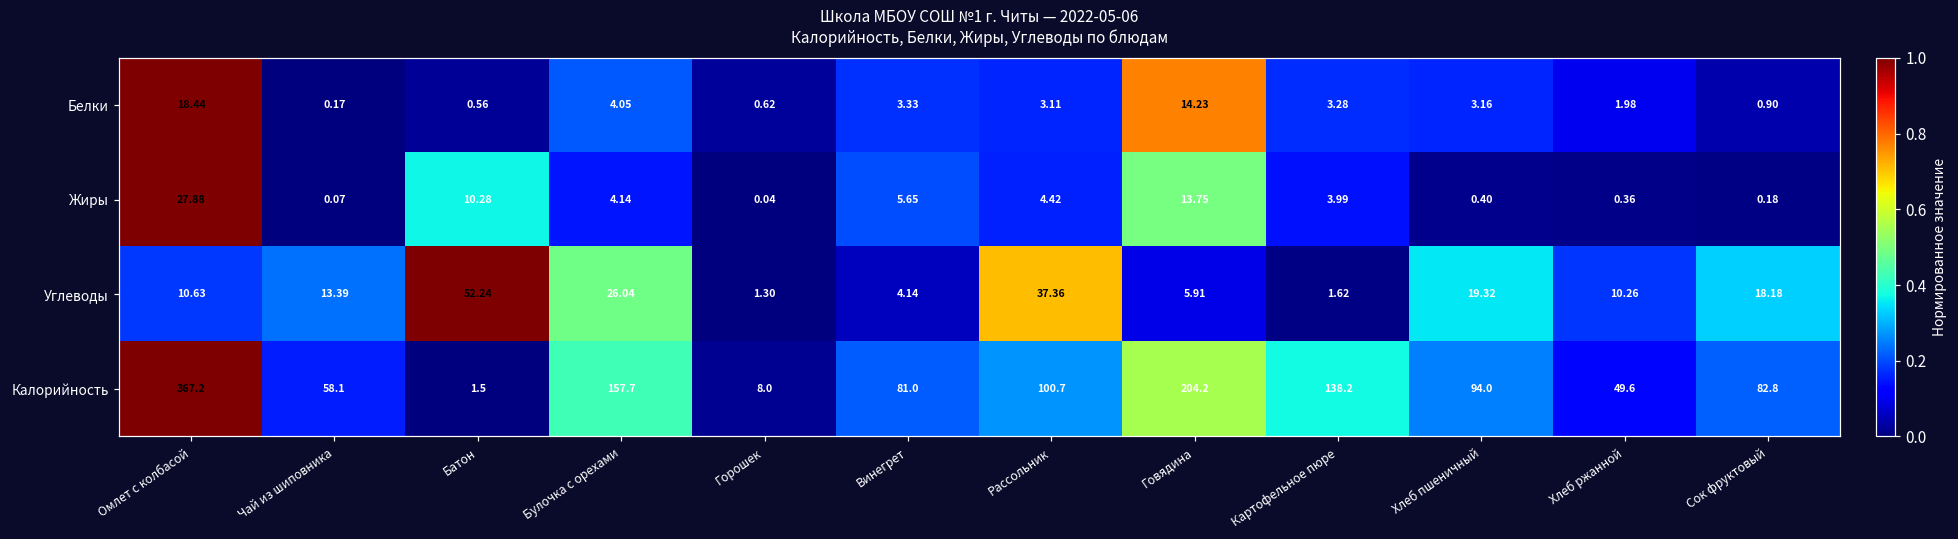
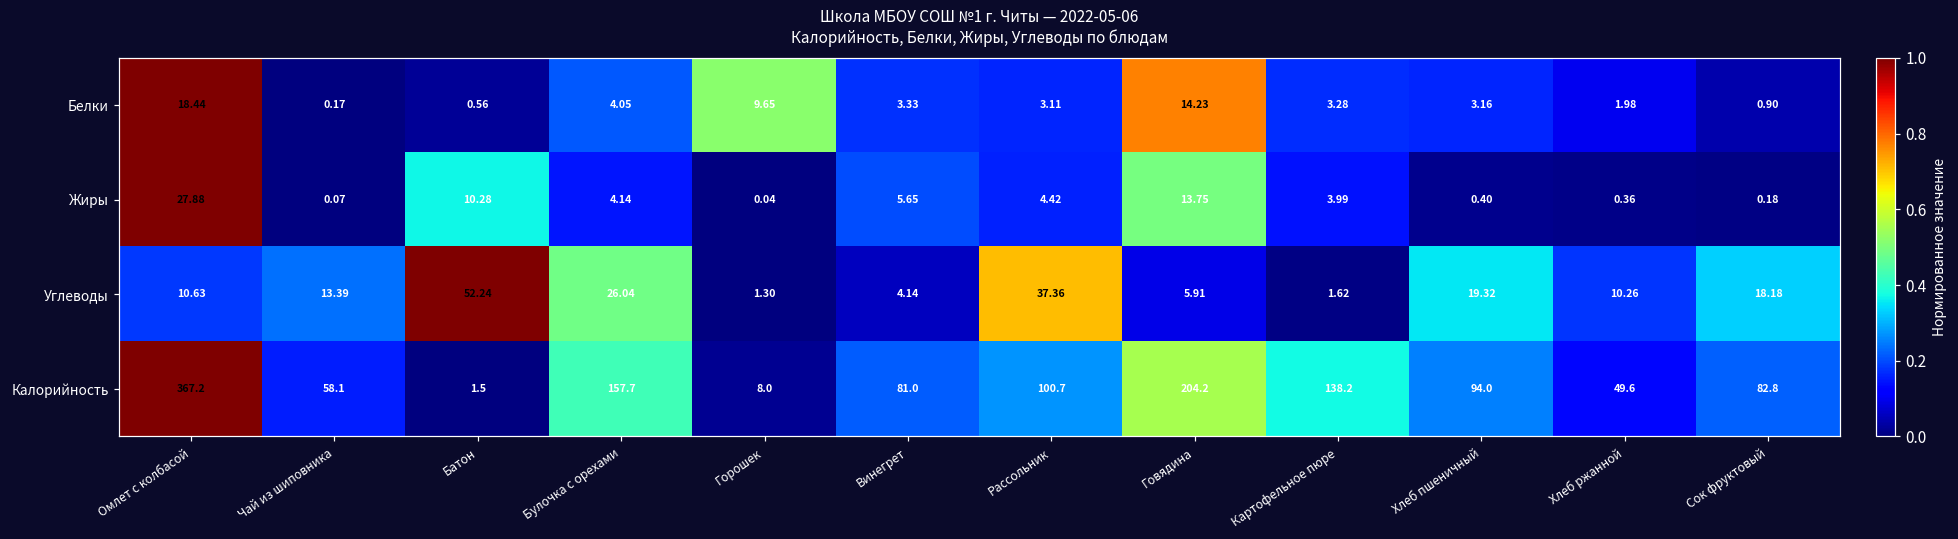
  {
    "Белки": {
      "Омлет с колбасой": 18.44,
      "Чай из шиповника": 0.17,
      "Батон": 0.56,
      "Булочка с орехами": 4.05,
-     "Горошек": 0.62,
+     "Горошек": 9.65,
      "Винегрет": 3.33,
      "Рассольник": 3.11,
      "Говядина": 14.23,
      "Картофельное пюре": 3.28,
      "Хлеб пшеничный": 3.16,
      "Хлеб ржанной": 1.98,
      "Сок фруктовый": 0.90
    },
    "Жиры": {
      "Омлет с колбасой": 27.88,
      "Чай из шиповника": 0.07,
      "Батон": 10.28,
      "Булочка с орехами": 4.14,
      "Горошек": 0.04,
      "Винегрет": 5.65,
      "Рассольник": 4.42,
      "Говядина": 13.75,
      "Картофельное пюре": 3.99,
      "Хлеб пшеничный": 0.40,
      "Хлеб ржанной": 0.36,
      "Сок фруктовый": 0.18
    },
    "Углеводы": {
      "Омлет с колбасой": 10.63,
      "Чай из шиповника": 13.39,
      "Батон": 52.24,
      "Булочка с орехами": 26.04,
      "Горошек": 1.30,
      "Винегрет": 4.14,
      "Рассольник": 37.36,
      "Говядина": 5.91,
      "Картофельное пюре": 1.62,
      "Хлеб пшеничный": 19.32,
      "Хлеб ржанной": 10.26,
      "Сок фруктовый": 18.18
    },
    "Калорийность": {
      "Омлет с колбасой": 367.2,
      "Чай из шиповника": 58.1,
      "Батон": 1.5,
      "Булочка с орехами": 157.7,
      "Горошек": 8.0,
      "Винегрет": 81.0,
      "Рассольник": 100.7,
      "Говядина": 204.2,
      "Картофельное пюре": 138.2,
      "Хлеб пшеничный": 94.0,
      "Хлеб ржанной": 49.6,
      "Сок фруктовый": 82.8
    }
  }
